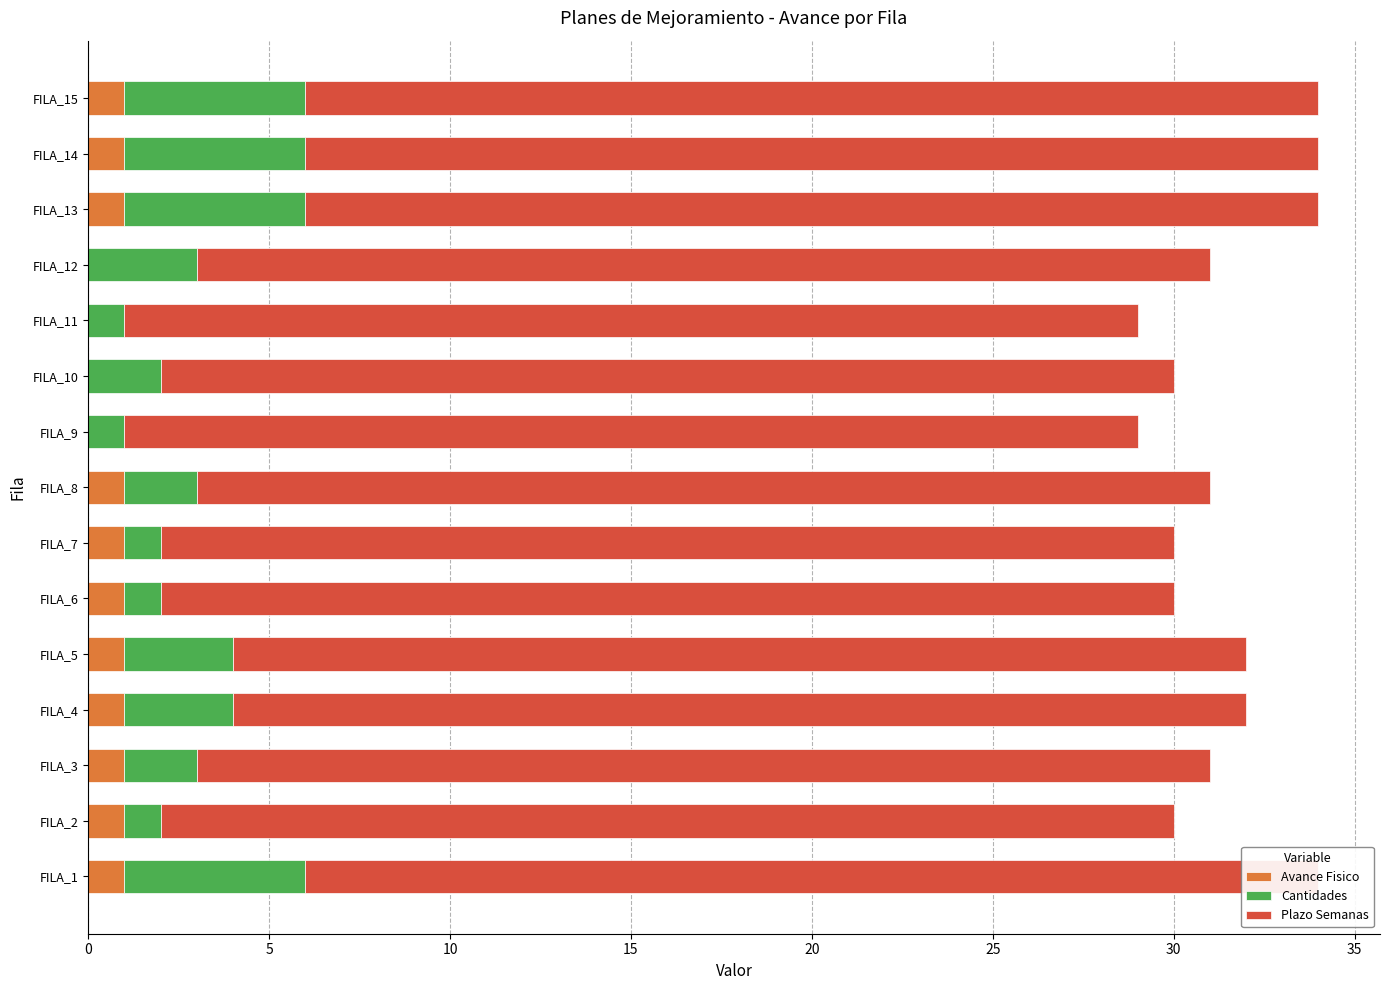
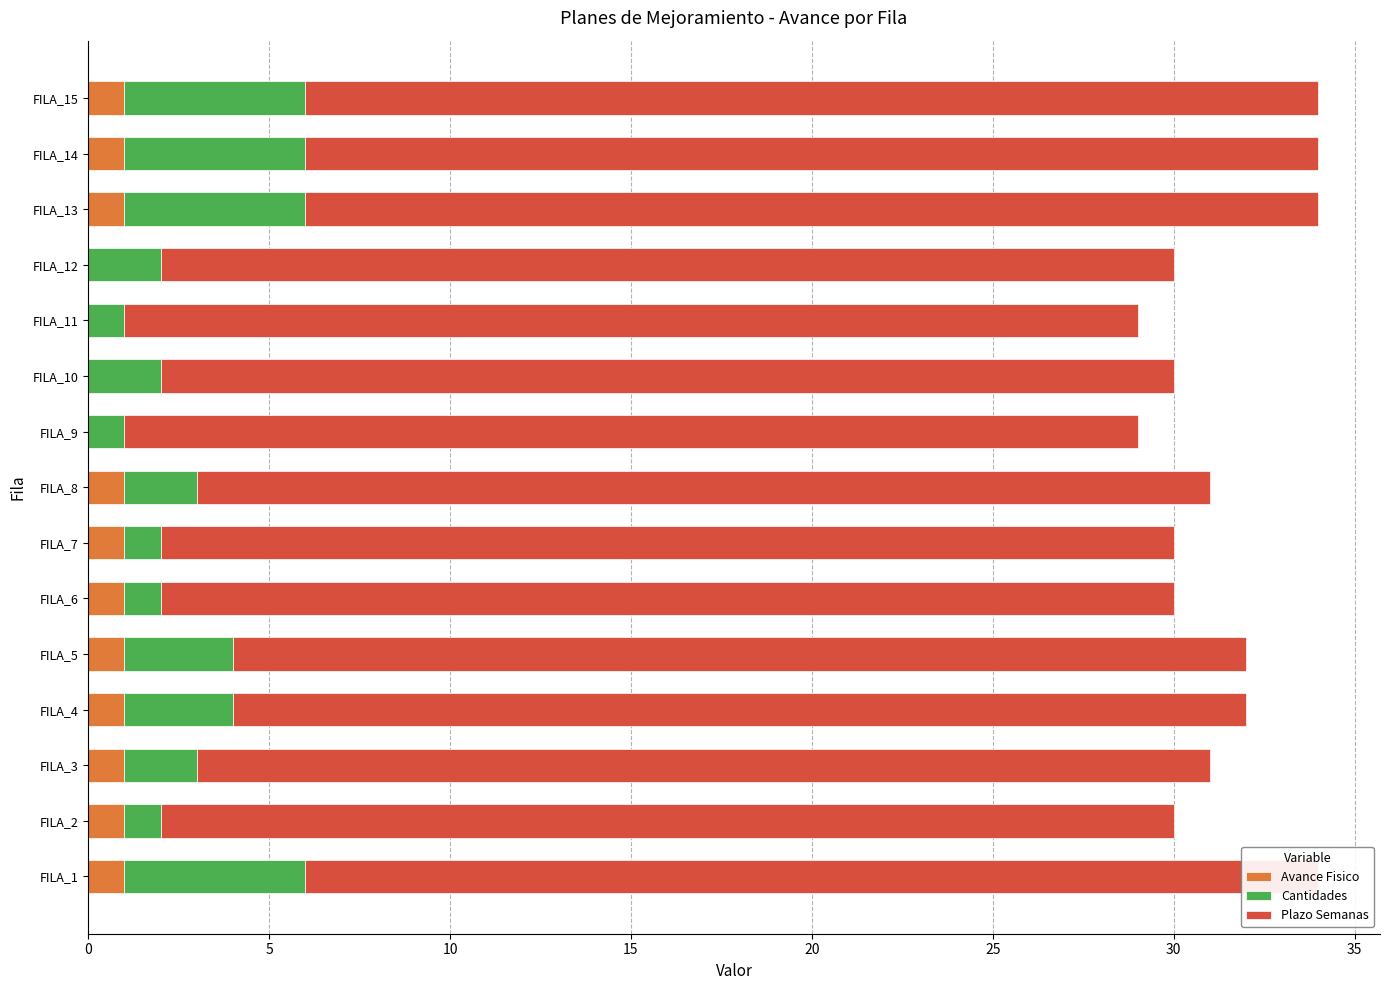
  {
    "Cantidades": {
-     "FILA_12": 3
+     "FILA_12": 2
    }
  }
